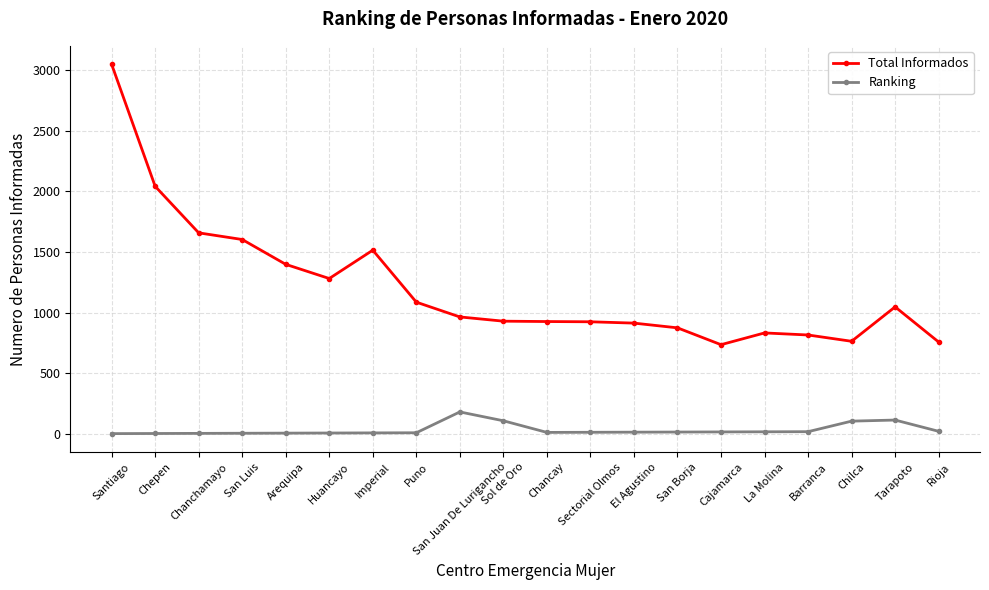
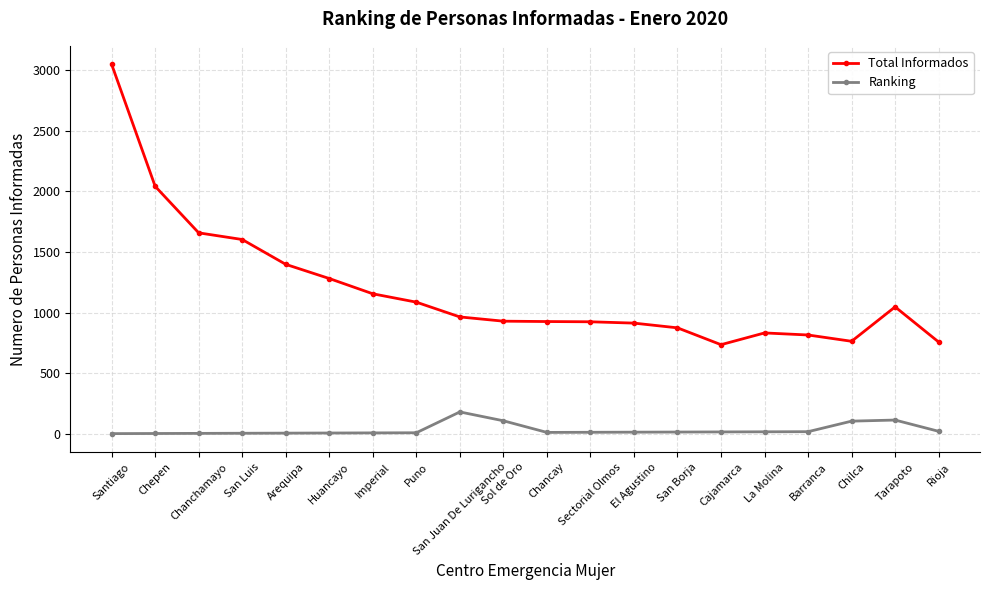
  {
    "Total Informados": {
      "Santiago": 3050,
      "Chepen": 2040,
      "Chanchamayo": 1660,
      "San Luis": 1600,
      "Arequipa": 1400,
      "Huancayo": 1280,
-     "Imperial": 1520,
+     "Imperial": 1160,
      "Puno": 1090,
      "San Juan De Lurigancho": 960,
      "Sol de Oro": 930,
      "Chancay": 930,
      "Sectorial Olmos": 920,
      "El Agustino": 910,
      "San Borja": 870,
      "Cajamarca": 740,
      "La Molina": 830,
      "Barranca": 820,
      "Chilca": 760,
      "Tarapoto": 1050,
      "Rioja": 760
    },
    "Ranking": {
      "Santiago": 0,
      "Chepen": 0,
      "Chanchamayo": 0,
      "San Luis": 0,
      "Arequipa": 10,
      "Huancayo": 10,
      "Imperial": 10,
      "Puno": 10,
      "San Juan De Lurigancho": 180,
      "Sol de Oro": 110,
      "Chancay": 10,
      "Sectorial Olmos": 10,
      "El Agustino": 10,
      "San Borja": 10,
      "Cajamarca": 20,
      "La Molina": 20,
      "Barranca": 20,
      "Chilca": 100,
      "Tarapoto": 110,
      "Rioja": 20
    }
  }
